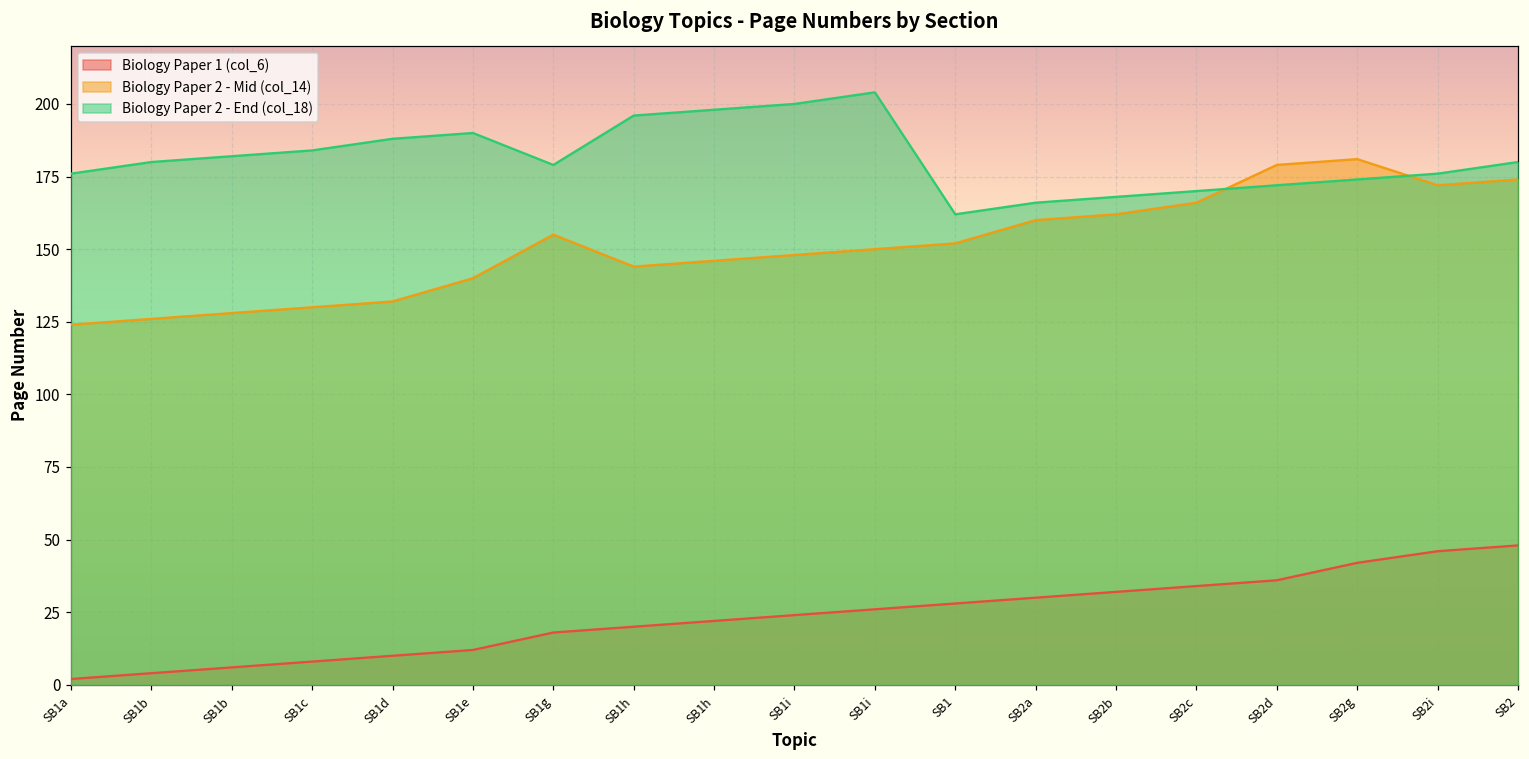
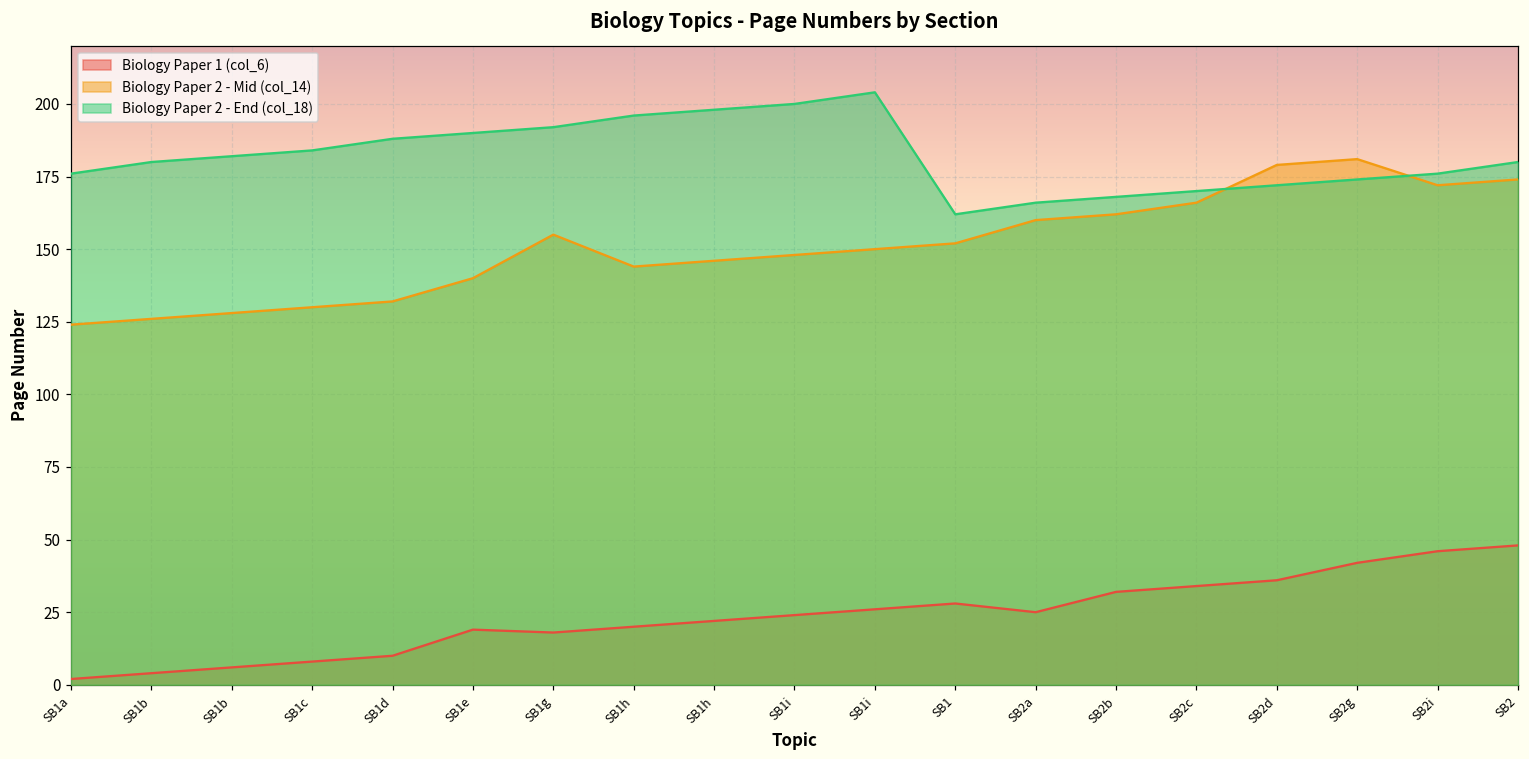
  {
    "Biology Paper 1 (col_6)": {
      "SB1a": 2,
      "SB1c": 8,
      "SB1d": 10,
-     "SB1e": 12,
+     "SB1e": 19,
      "SB1g": 18,
      "SB1": 28,
-     "SB2a": 30,
+     "SB2a": 25,
      "SB2b": 32,
      "SB2c": 34,
      "SB2d": 36,
      "SB2g": 42,
      "SB2i": 46,
      "SB2": 48
    },
    "Biology Paper 2 - Mid (col_14)": {
      "SB1a": 124,
      "SB1c": 130,
      "SB1d": 132,
      "SB1e": 140,
      "SB1g": 155,
      "SB1": 152,
      "SB2a": 160,
      "SB2b": 162,
      "SB2c": 166,
      "SB2d": 179,
      "SB2g": 181,
      "SB2i": 172,
      "SB2": 174
    },
    "Biology Paper 2 - End (col_18)": {
      "SB1a": 176,
      "SB1c": 184,
      "SB1d": 188,
      "SB1e": 190,
-     "SB1g": 179,
+     "SB1g": 192,
      "SB1": 162,
      "SB2a": 166,
      "SB2b": 168,
      "SB2c": 170,
      "SB2d": 172,
      "SB2g": 174,
      "SB2i": 176,
      "SB2": 180
    }
  }
